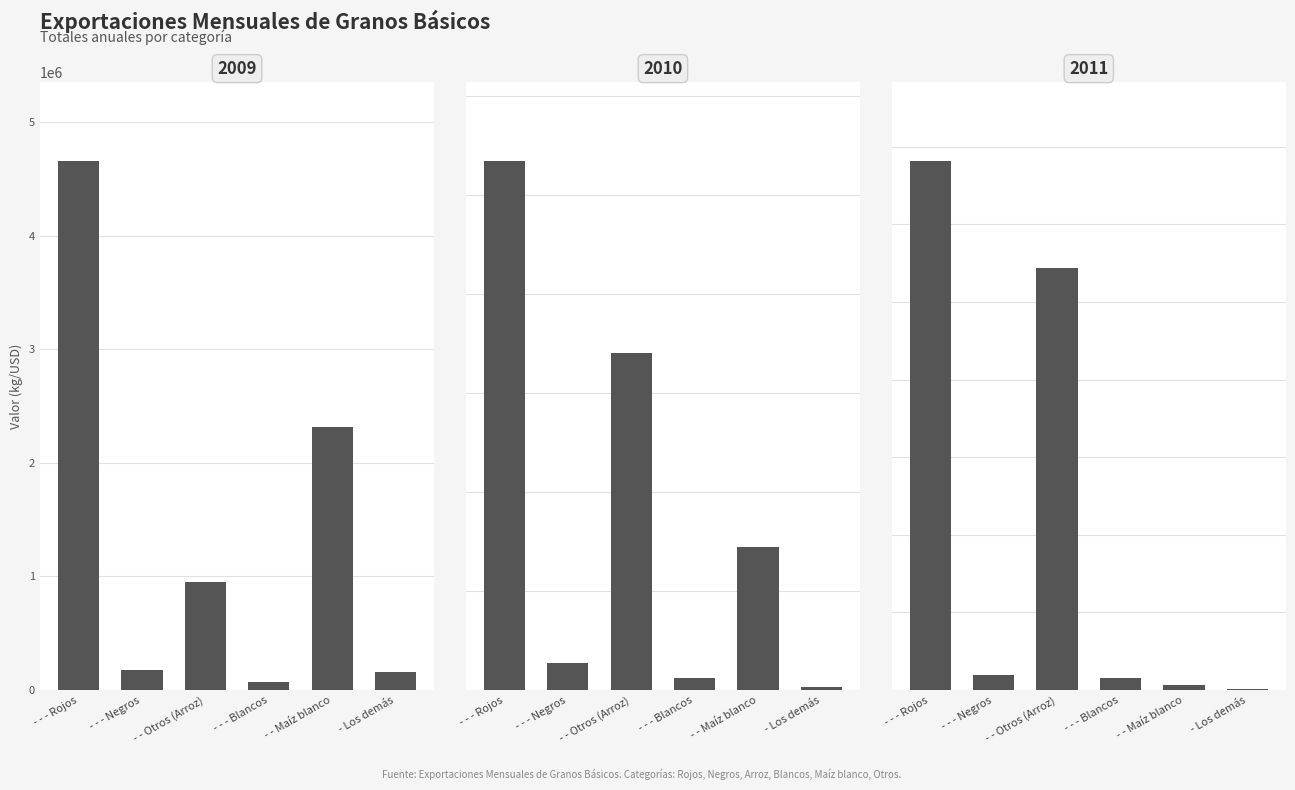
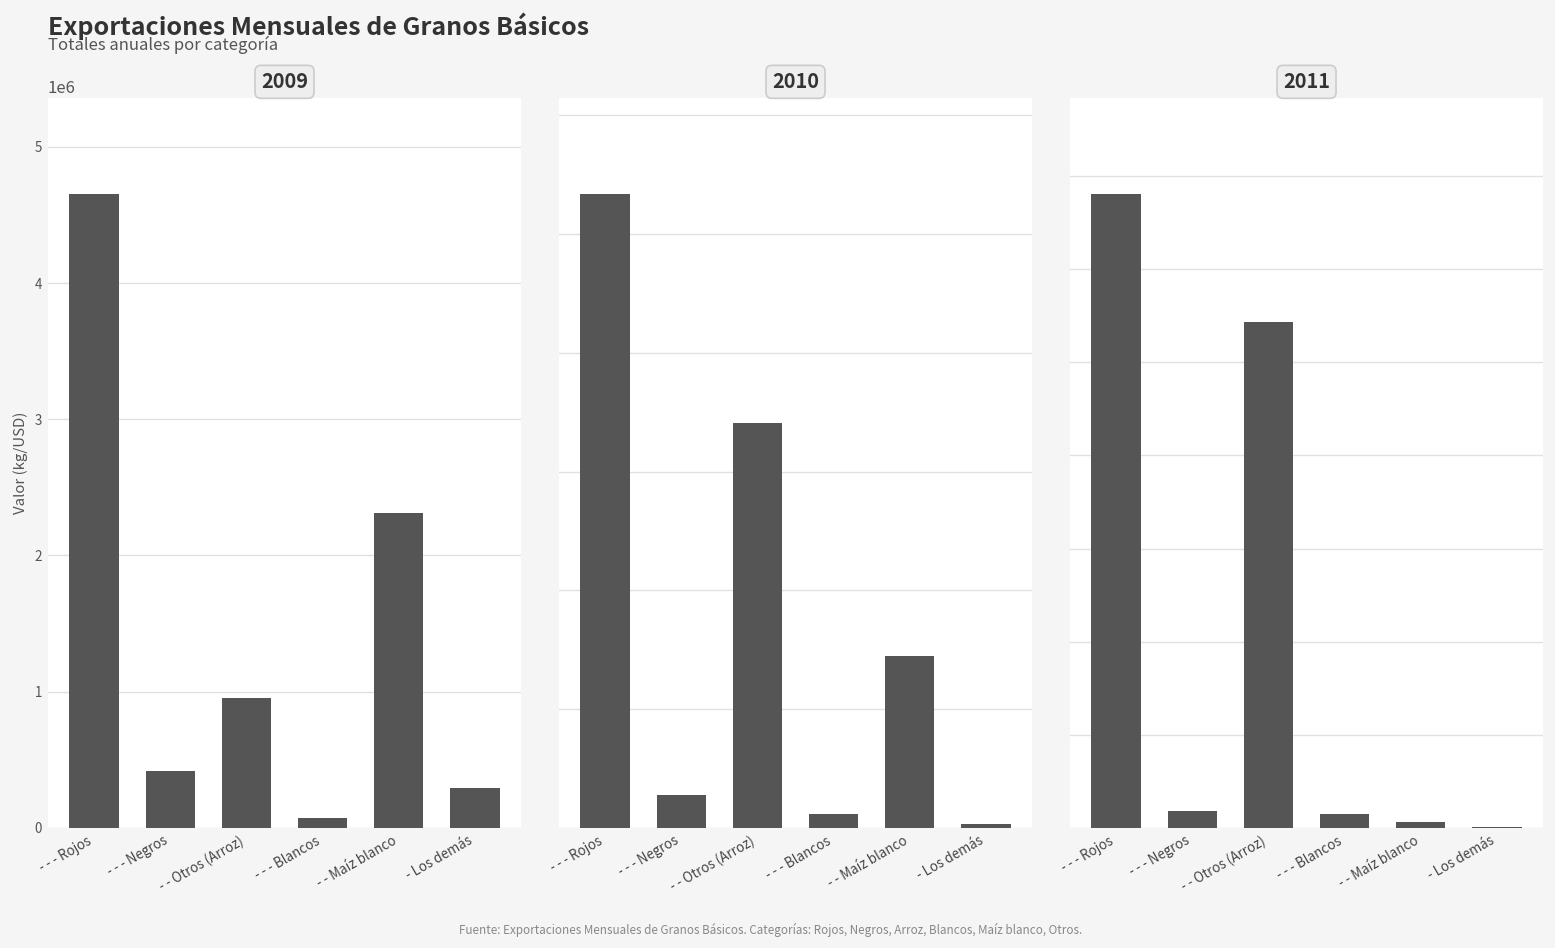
  {
    "2009": {
      "- - - Rojos": 4660000,
-     "- - - Negros": 170000,
+     "- - - Negros": 420000,
      "- - Otros (Arroz)": 950000,
      "- - - Blancos": 70000,
      "- - Maíz blanco": 2310000,
-     "- Los demás": 160000
+     "- Los demás": 290000
    }
  }
